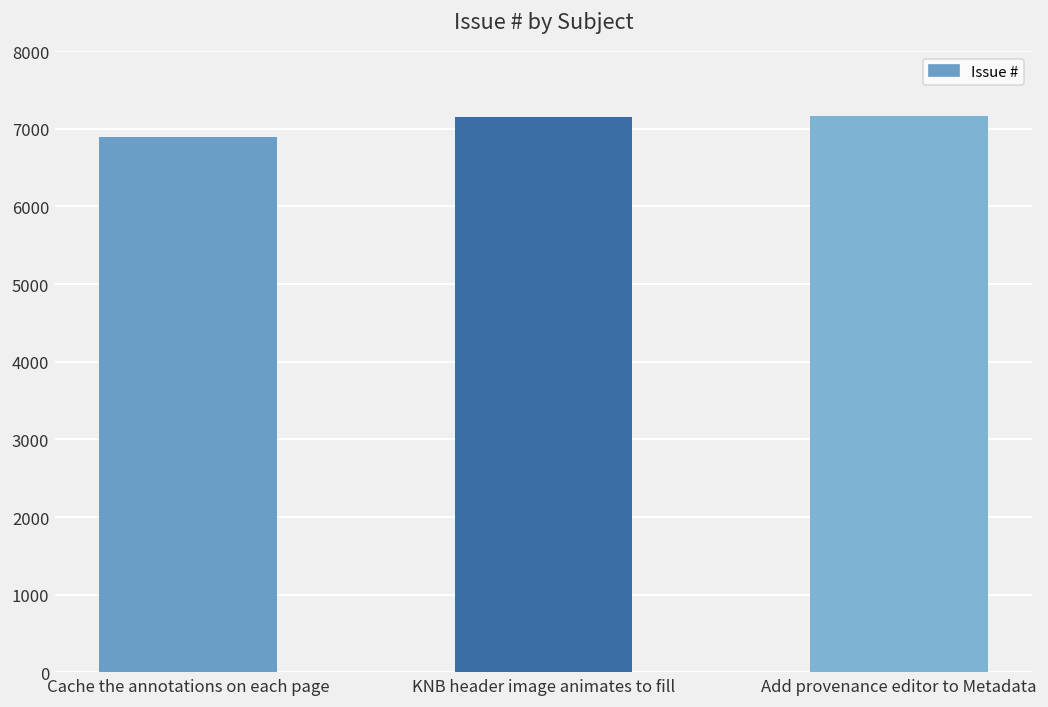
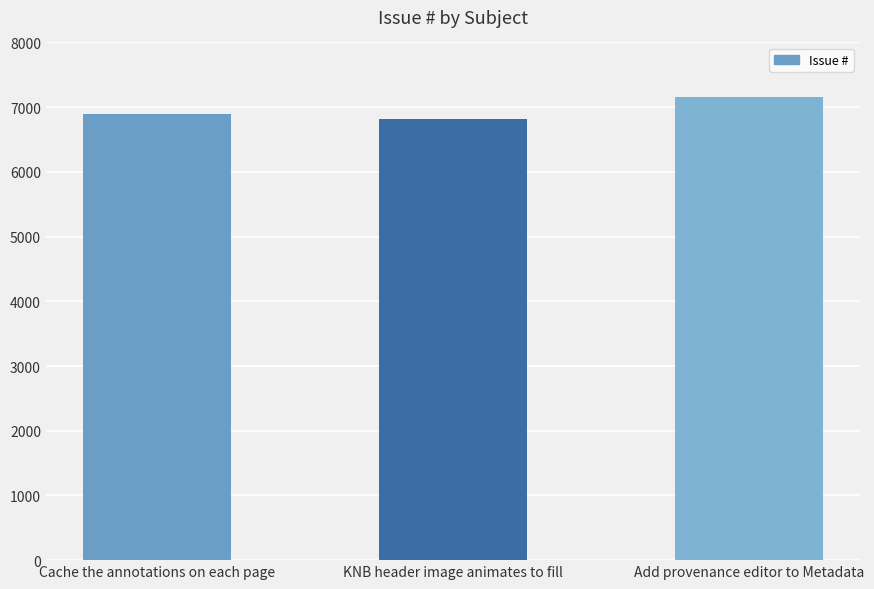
  {
    "Cache the annotations on each page": 6900,
-   "KNB header image animates to fill": 7100,
+   "KNB header image animates to fill": 6800,
    "Add provenance editor to Metadata": 7200
  }
